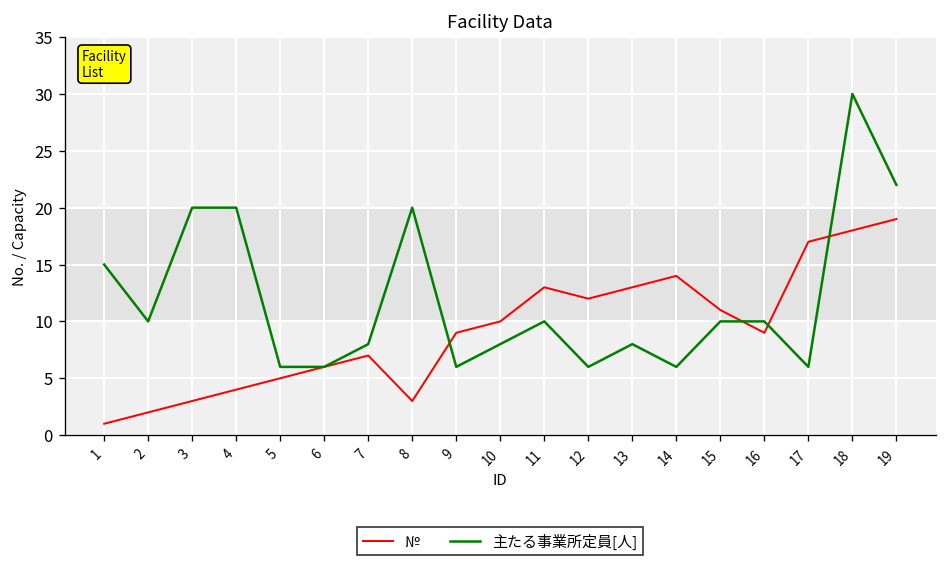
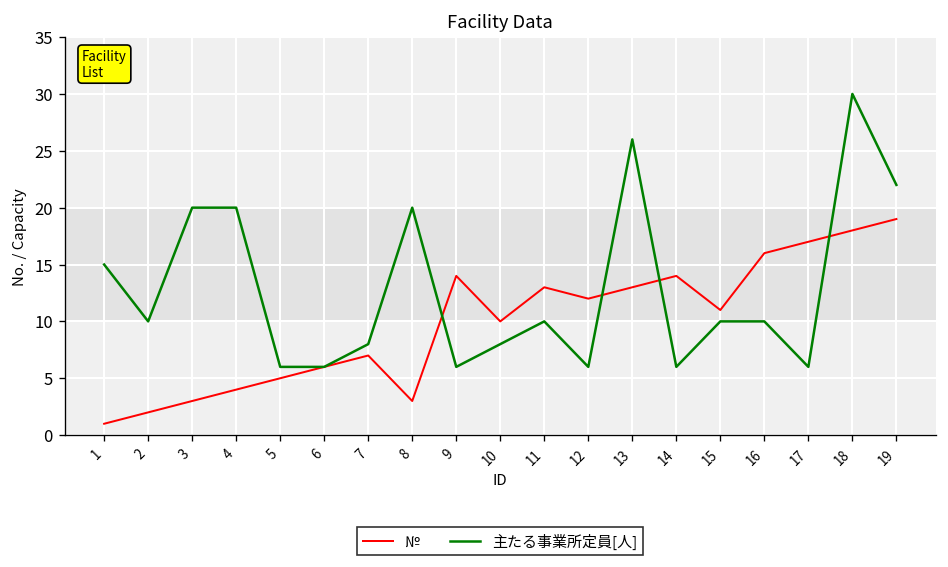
  {
    "№": {
      "1": 1,
      "2": 2,
      "3": 3,
      "4": 4,
      "5": 5,
      "7": 7,
      "8": 3,
-     "9": 9,
+     "9": 14,
      "10": 10,
      "11": 13,
      "12": 12,
      "13": 13,
      "14": 14,
      "15": 11,
-     "16": 9,
+     "16": 16,
      "17": 17,
      "18": 18,
      "19": 19
    },
    "主たる事業所定員[人]": {
      "1": 15,
      "2": 10,
      "3": 20,
      "4": 20,
      "5": 6,
      "7": 8,
      "8": 20,
      "9": 6,
      "10": 8,
      "11": 10,
      "12": 6,
-     "13": 8,
+     "13": 26,
      "14": 6,
      "15": 10,
      "16": 10,
      "17": 6,
      "18": 30,
      "19": 22
    }
  }
